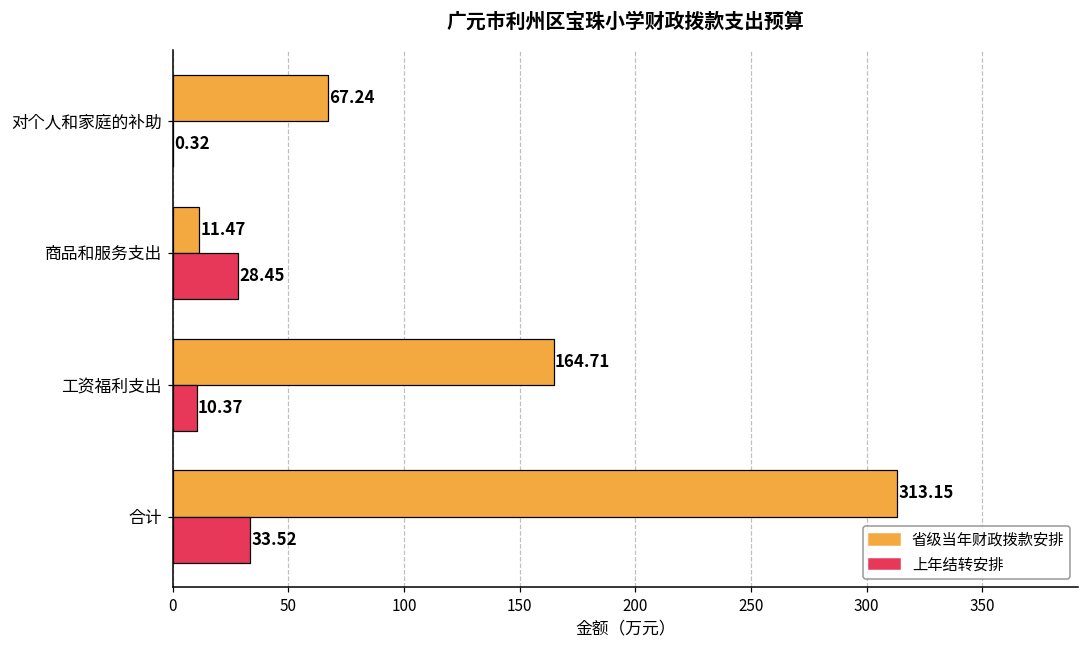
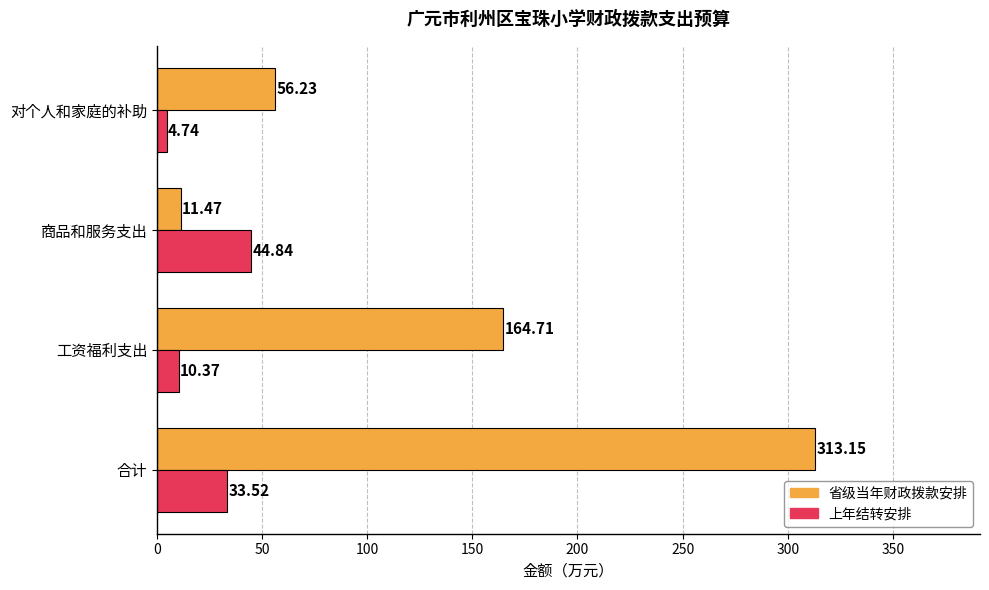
  {
    "省级当年财政拨款安排": {
-     "对个人和家庭的补助": 67.24,
+     "对个人和家庭的补助": 56.23,
      "商品和服务支出": 11.47,
      "工资福利支出": 164.71,
      "合计": 313.15
    },
    "上年结转安排": {
-     "对个人和家庭的补助": 0.32,
-     "商品和服务支出": 28.45,
+     "对个人和家庭的补助": 4.74,
+     "商品和服务支出": 44.84,
      "工资福利支出": 10.37,
      "合计": 33.52
    }
  }
